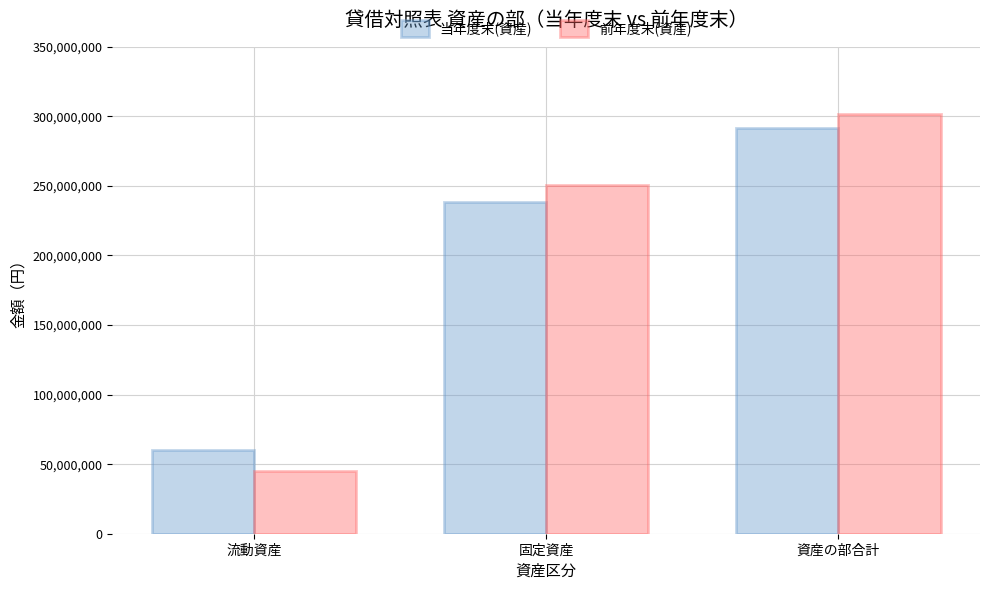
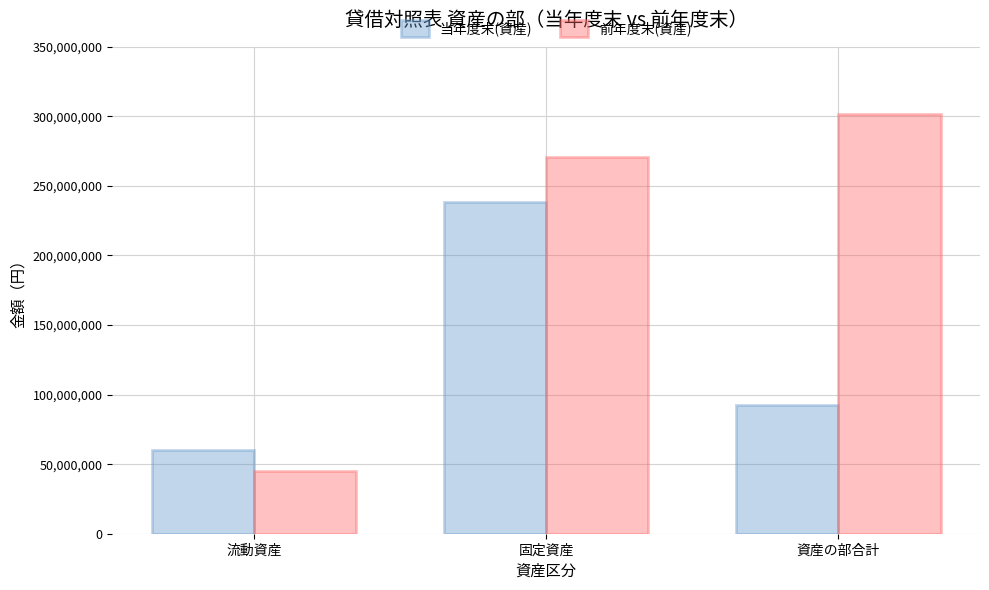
  {
    "当年度末(資産)": {
      "流動資産": "60,000,000",
      "固定資産": "238,000,000",
-     "資産の部合計": "292,000,000"
+     "資産の部合計": "92,000,000"
    },
    "前年度末(資産)": {
      "流動資産": "45,000,000",
-     "固定資産": "251,000,000",
+     "固定資産": "271,000,000",
      "資産の部合計": "302,000,000"
    }
  }
